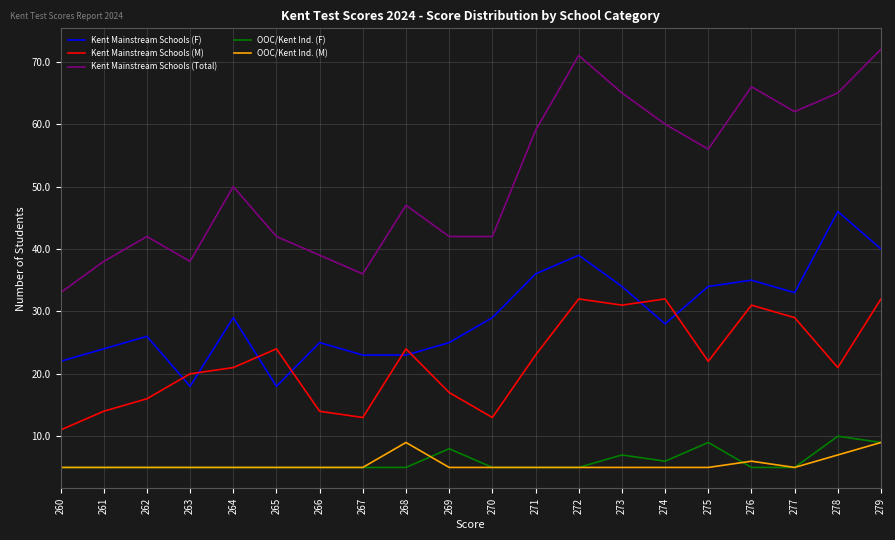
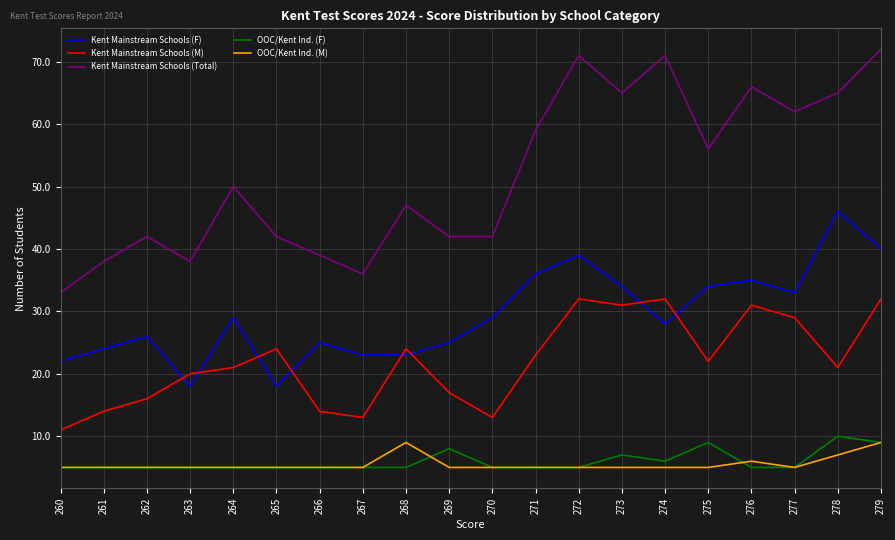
  {
    "Kent Mainstream Schools (F)": {
      "260": 22,
      "261": 24,
      "262": 26,
      "263": 18,
      "264": 29,
      "265": 18,
      "266": 25,
      "267": 23,
      "268": 23,
      "269": 25,
      "270": 29,
      "271": 36,
      "272": 39,
      "273": 34,
      "274": 28,
      "275": 34,
      "276": 35,
      "277": 33,
      "278": 46,
      "279": 40
    },
    "Kent Mainstream Schools (M)": {
      "260": 11,
      "261": 14,
      "262": 16,
      "263": 20,
      "264": 21,
      "265": 24,
      "266": 14,
      "267": 13,
      "268": 24,
      "269": 17,
      "270": 13,
      "271": 23,
      "272": 32,
      "273": 31,
      "274": 32,
      "275": 22,
      "276": 31,
      "277": 29,
      "278": 21,
      "279": 32
    },
    "Kent Mainstream Schools (Total)": {
      "260": 33,
      "261": 38,
      "262": 42,
      "263": 38,
      "264": 50,
      "265": 42,
      "266": 39,
      "267": 36,
      "268": 47,
      "269": 42,
      "270": 42,
      "271": 59,
      "272": 71,
      "273": 65,
-     "274": 60,
+     "274": 71,
      "275": 56,
      "276": 66,
      "277": 62,
      "278": 65,
      "279": 72
    },
    "OOC/Kent Ind. (F)": {
      "268": 5,
      "269": 8,
      "273": 7,
      "274": 6,
      "275": 9,
      "276": 5,
      "278": 10
    },
    "OOC/Kent Ind. (M)": {
      "268": 9,
      "269": 5,
      "273": 5,
      "274": 5,
      "275": 5,
      "276": 6,
      "278": 7
    }
  }
